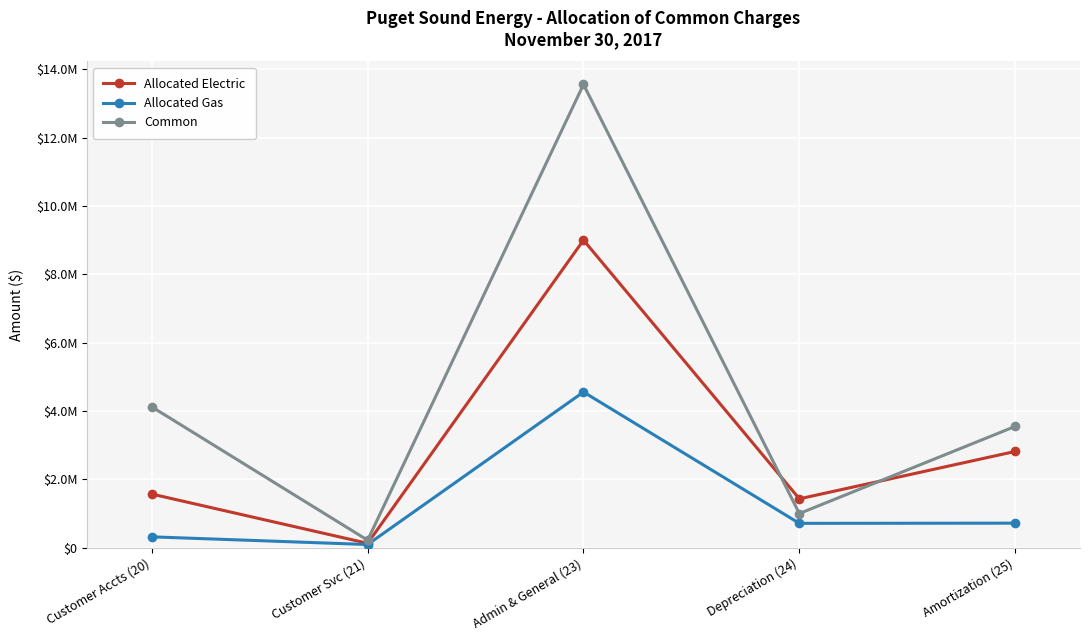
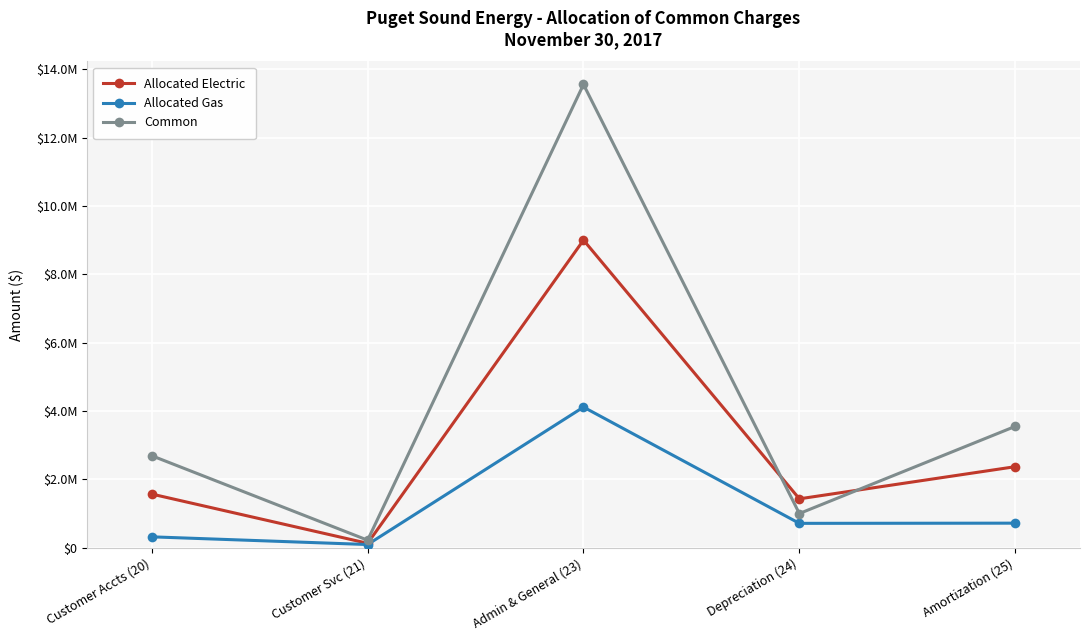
  {
    "Allocated Electric": {
      "Customer Accts (20)": "$1600000",
      "Admin & General (23)": "$9000000",
      "Depreciation (24)": "$1400000",
-     "Amortization (25)": "$2800000"
+     "Amortization (25)": "$2400000"
    },
    "Allocated Gas": {
      "Customer Accts (20)": "$300000",
-     "Admin & General (23)": "$4600000",
+     "Admin & General (23)": "$4100000",
      "Depreciation (24)": "$700000",
      "Amortization (25)": "$700000"
    },
    "Common": {
-     "Customer Accts (20)": "$4100000",
+     "Customer Accts (20)": "$2700000",
      "Customer Svc (21)": "$200000",
      "Admin & General (23)": "$13600000",
      "Depreciation (24)": "$1000000",
      "Amortization (25)": "$3500000"
    }
  }
